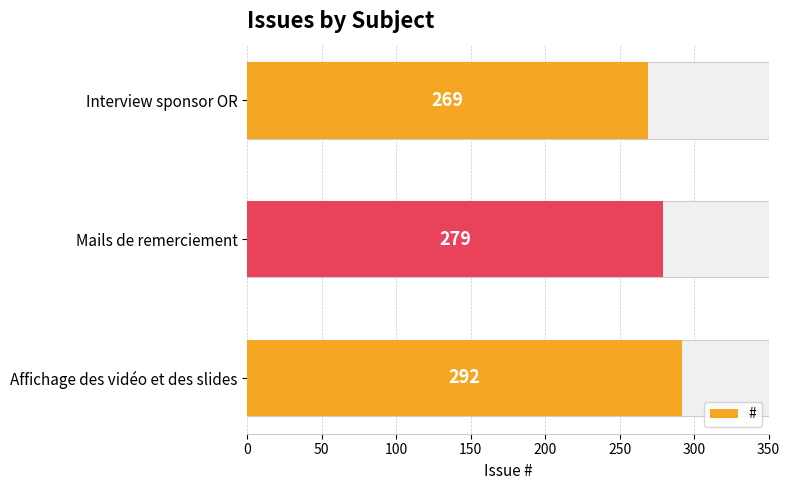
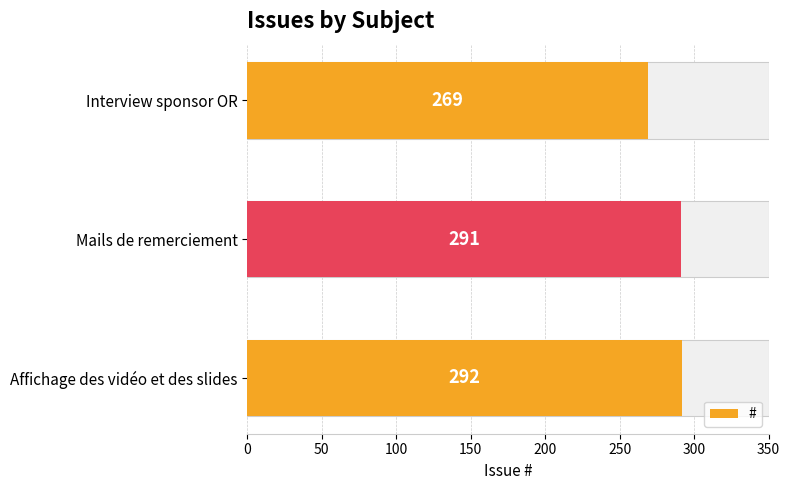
  {
    "#": {
-     "Mails de remerciement": 279
+     "Mails de remerciement": 291
    }
  }
